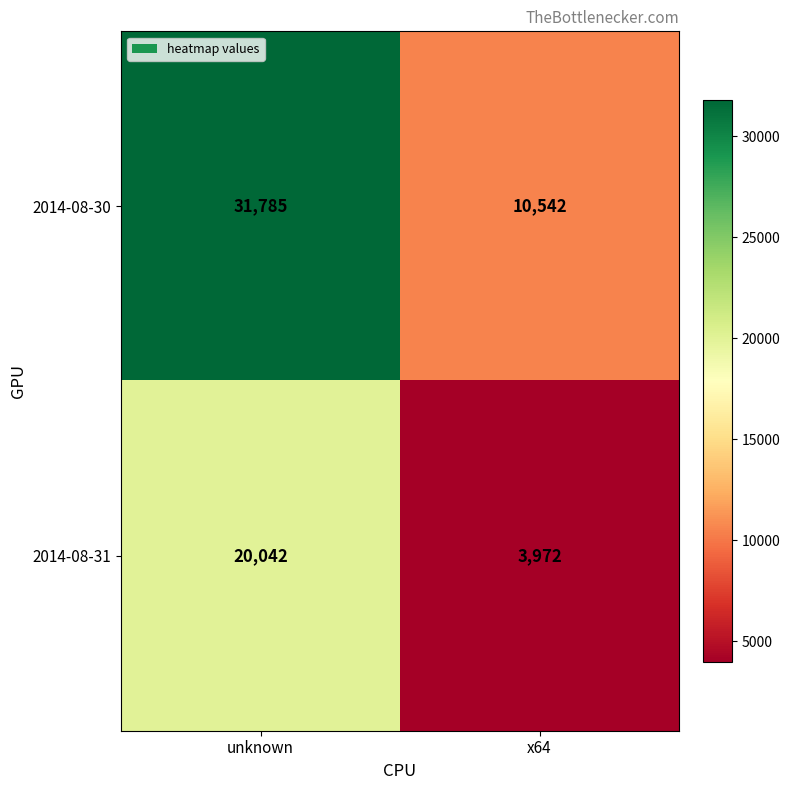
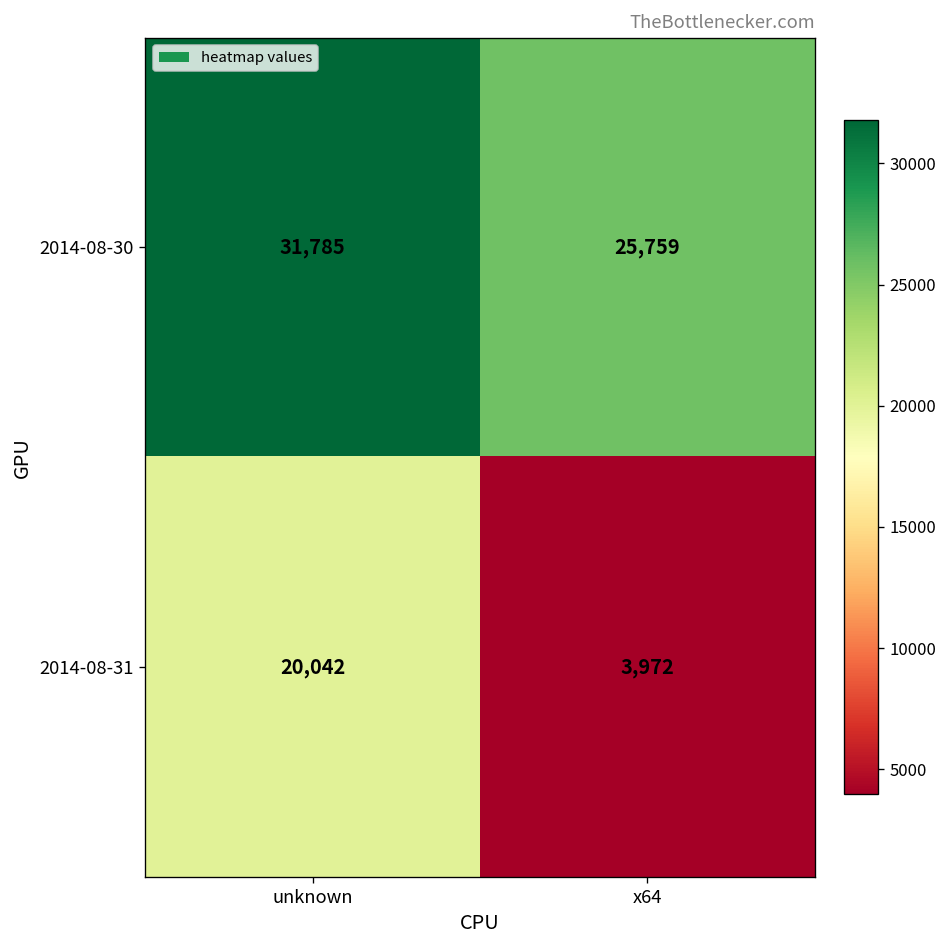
  {
    "2014-08-30": {
      "unknown": "31,785",
-     "x64": "10,542"
+     "x64": "25,759"
    },
    "2014-08-31": {
      "unknown": "20,042",
      "x64": "3,972"
    }
  }
